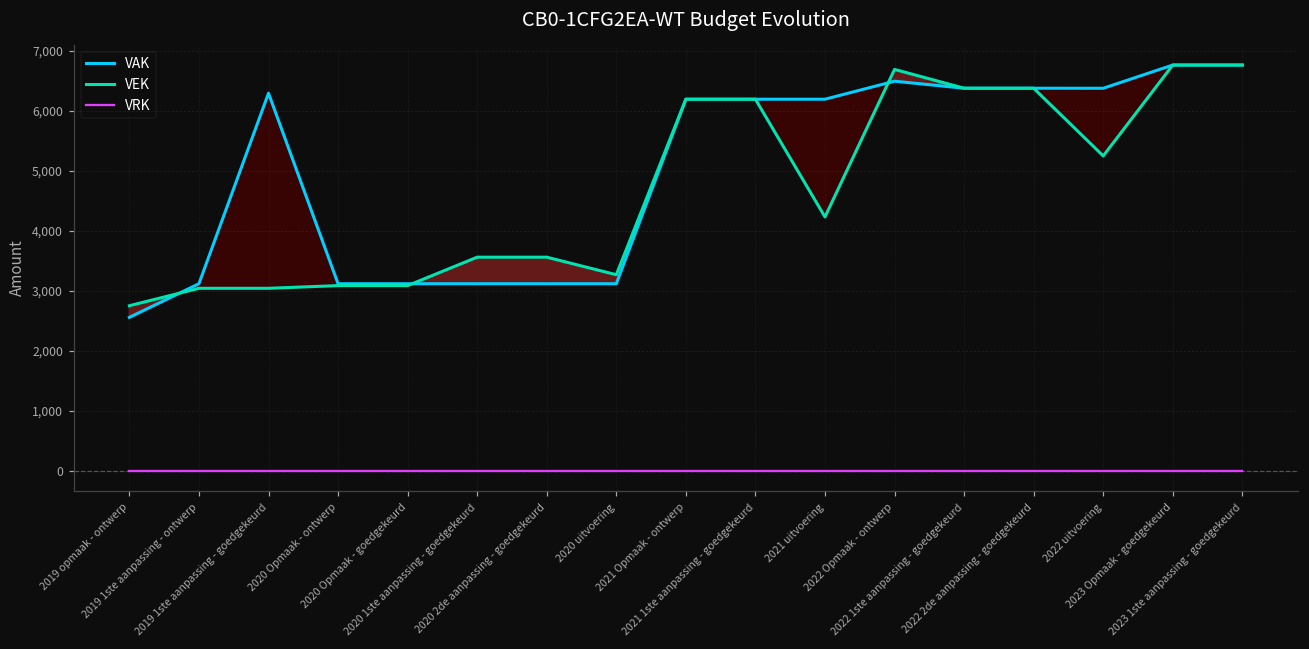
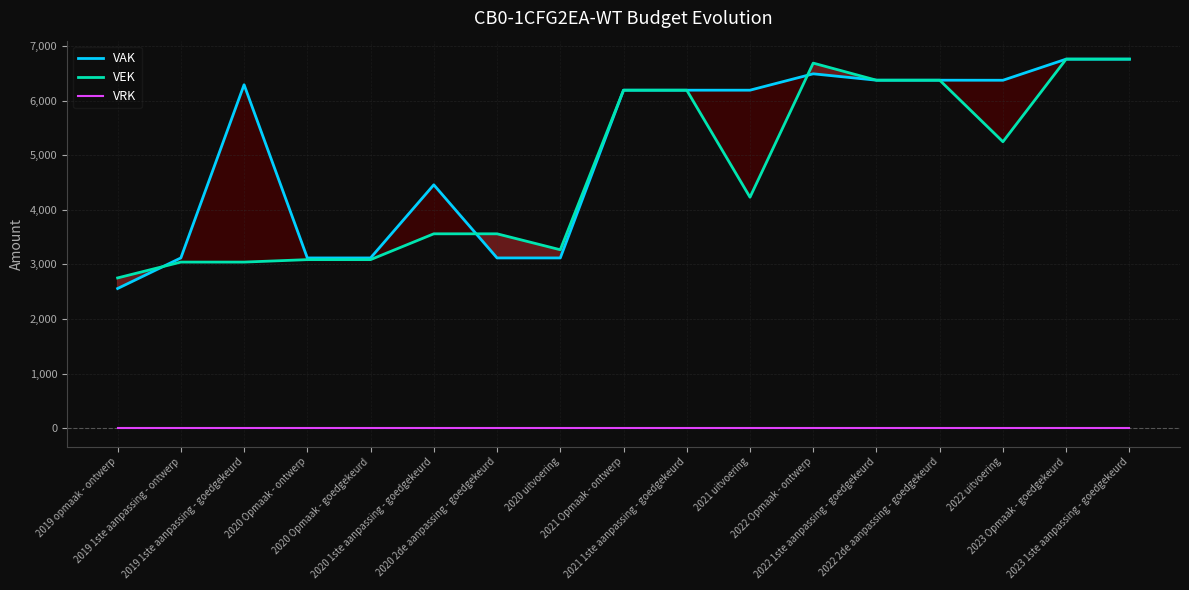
  {
    "VAK": {
      "2019 opmaak - ontwerp": "2,600",
      "2019 1ste aanpassing - ontwerp": "3,100",
      "2019 1ste aanpassing - goedgekeurd": "6,300",
-     "2020 1ste aanpassing - goedgekeurd": "3,100",
+     "2020 1ste aanpassing - goedgekeurd": "4,500",
      "2020 2de aanpassing - goedgekeurd": "3,100",
      "2020 uitvoering": "3,100",
      "2021 uitvoering": "6,200",
      "2022 Opmaak - ontwerp": "6,500",
      "2022 uitvoering": "6,400"
    },
    "VEK": {
      "2019 opmaak - ontwerp": "2,800",
      "2019 1ste aanpassing - ontwerp": "3,000",
      "2019 1ste aanpassing - goedgekeurd": "3,000",
      "2020 1ste aanpassing - goedgekeurd": "3,600",
      "2020 2de aanpassing - goedgekeurd": "3,600",
      "2020 uitvoering": "3,300",
      "2021 uitvoering": "4,200",
      "2022 Opmaak - ontwerp": "6,700",
      "2022 uitvoering": "5,200"
    },
    "VRK": {
      "2019 opmaak - ontwerp": "0",
      "2019 1ste aanpassing - ontwerp": "0",
      "2019 1ste aanpassing - goedgekeurd": "0",
      "2020 Opmaak - ontwerp": "0",
      "2020 Opmaak - goedgekeurd": "0",
      "2020 1ste aanpassing - goedgekeurd": "0",
      "2020 2de aanpassing - goedgekeurd": "0",
      "2020 uitvoering": "0",
      "2021 Opmaak - ontwerp": "0",
      "2021 1ste aanpassing - goedgekeurd": "0",
      "2021 uitvoering": "0",
      "2022 Opmaak - ontwerp": "0",
      "2022 1ste aanpassing - goedgekeurd": "0",
      "2022 2de aanpassing - goedgekeurd": "0",
      "2022 uitvoering": "0",
      "2023 Opmaak - goedgekeurd": "0",
      "2023 1ste aanpassing - goedgekeurd": "0"
    }
  }
